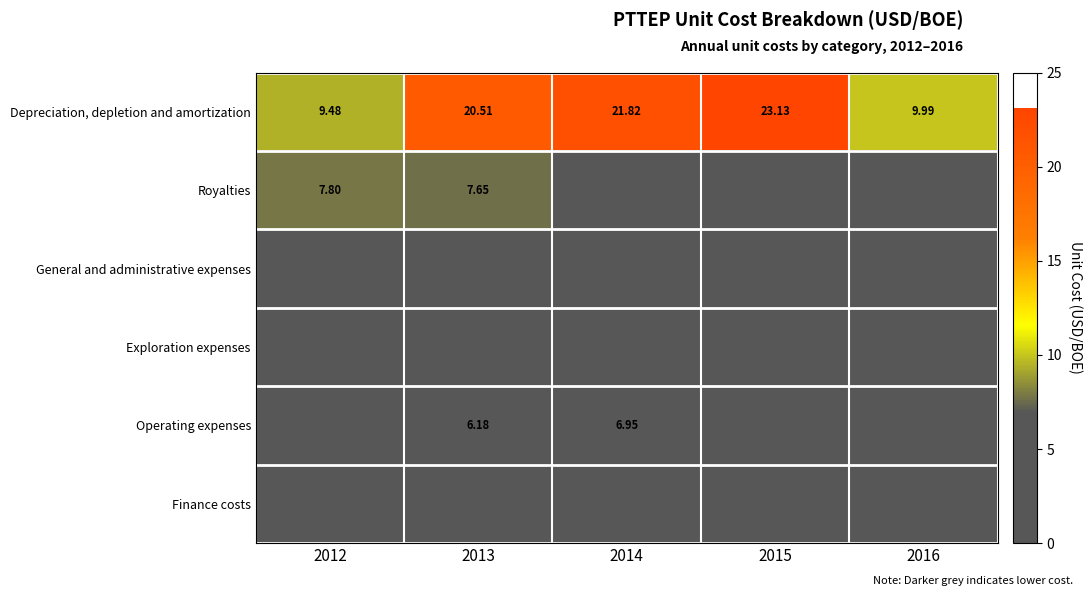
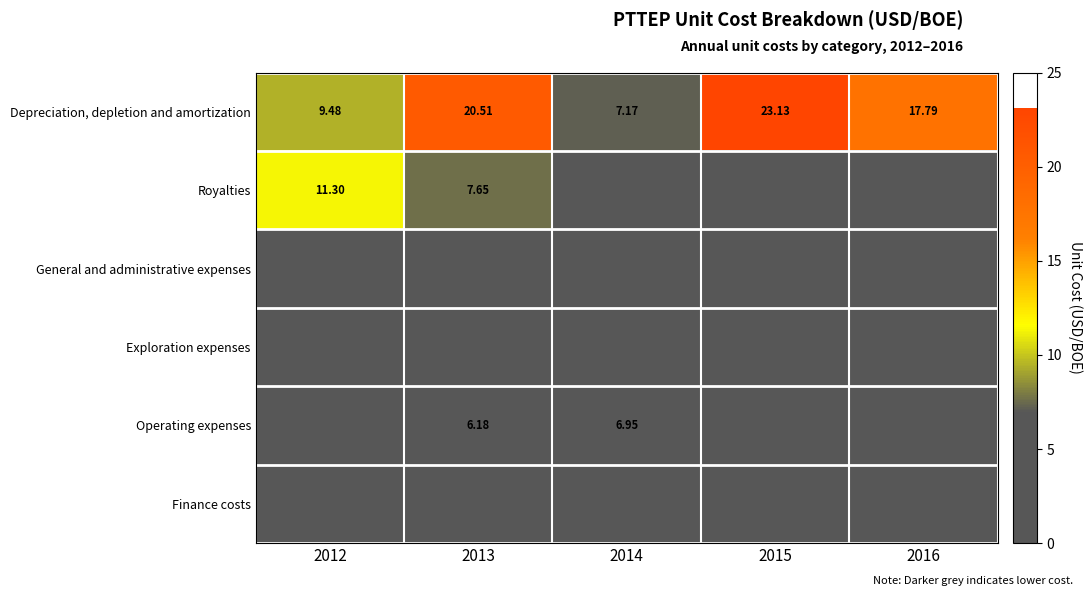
  {
    "Depreciation, depletion and amortization": {
      "2012": 9.48,
      "2013": 20.51,
-     "2014": 21.82,
+     "2014": 7.17,
      "2015": 23.13,
-     "2016": 9.99
+     "2016": 17.79
    },
    "Royalties": {
-     "2012": 7.80,
+     "2012": 11.30,
      "2013": 7.65
    },
    "Operating expenses": {
      "2013": 6.18,
      "2014": 6.95
    }
  }
